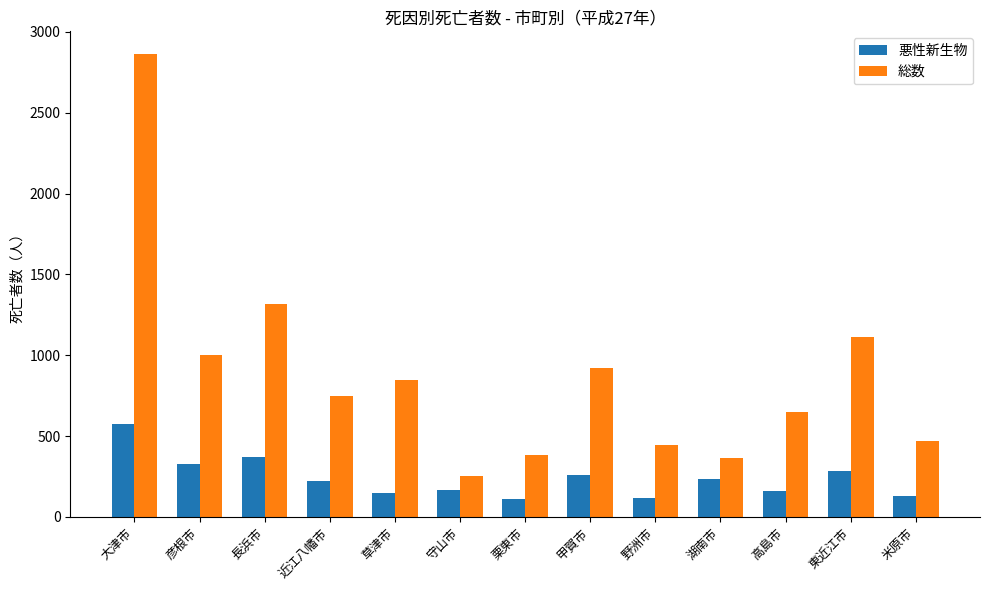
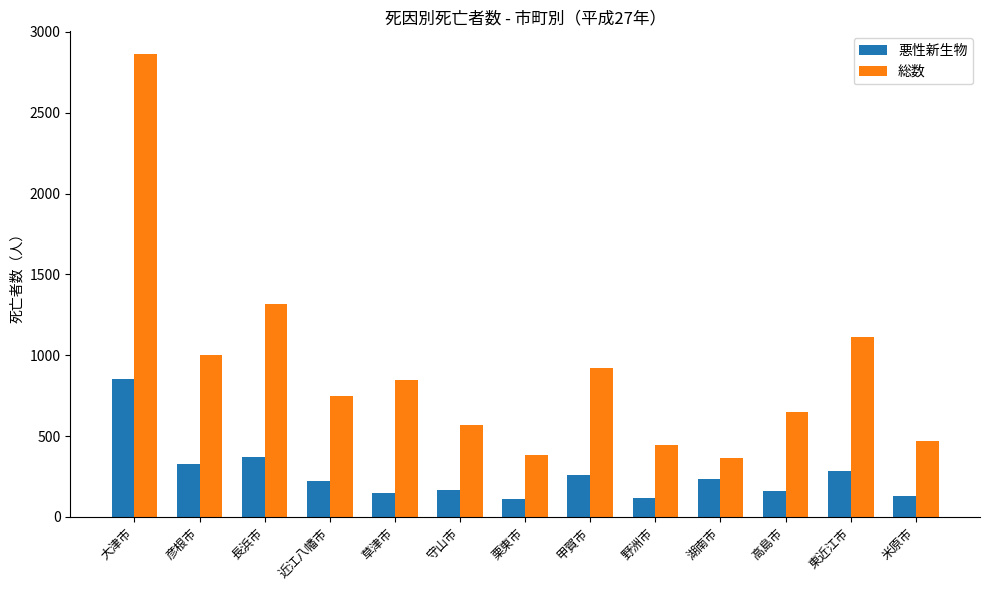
  {
    "悪性新生物": {
-     "大津市": 570,
+     "大津市": 860,
      "彦根市": 330,
      "長浜市": 370,
      "近江八幡市": 220,
      "草津市": 150,
      "守山市": 170,
      "栗東市": 110,
      "甲賀市": 260,
      "野洲市": 120,
      "湖南市": 240,
      "高島市": 160,
      "東近江市": 290,
      "米原市": 130
    },
    "総数": {
      "大津市": 2860,
      "彦根市": 1000,
      "長浜市": 1320,
      "近江八幡市": 750,
      "草津市": 850,
-     "守山市": 250,
+     "守山市": 570,
      "栗東市": 380,
      "甲賀市": 920,
      "野洲市": 450,
      "湖南市": 360,
      "高島市": 650,
      "東近江市": 1110,
      "米原市": 470
    }
  }
